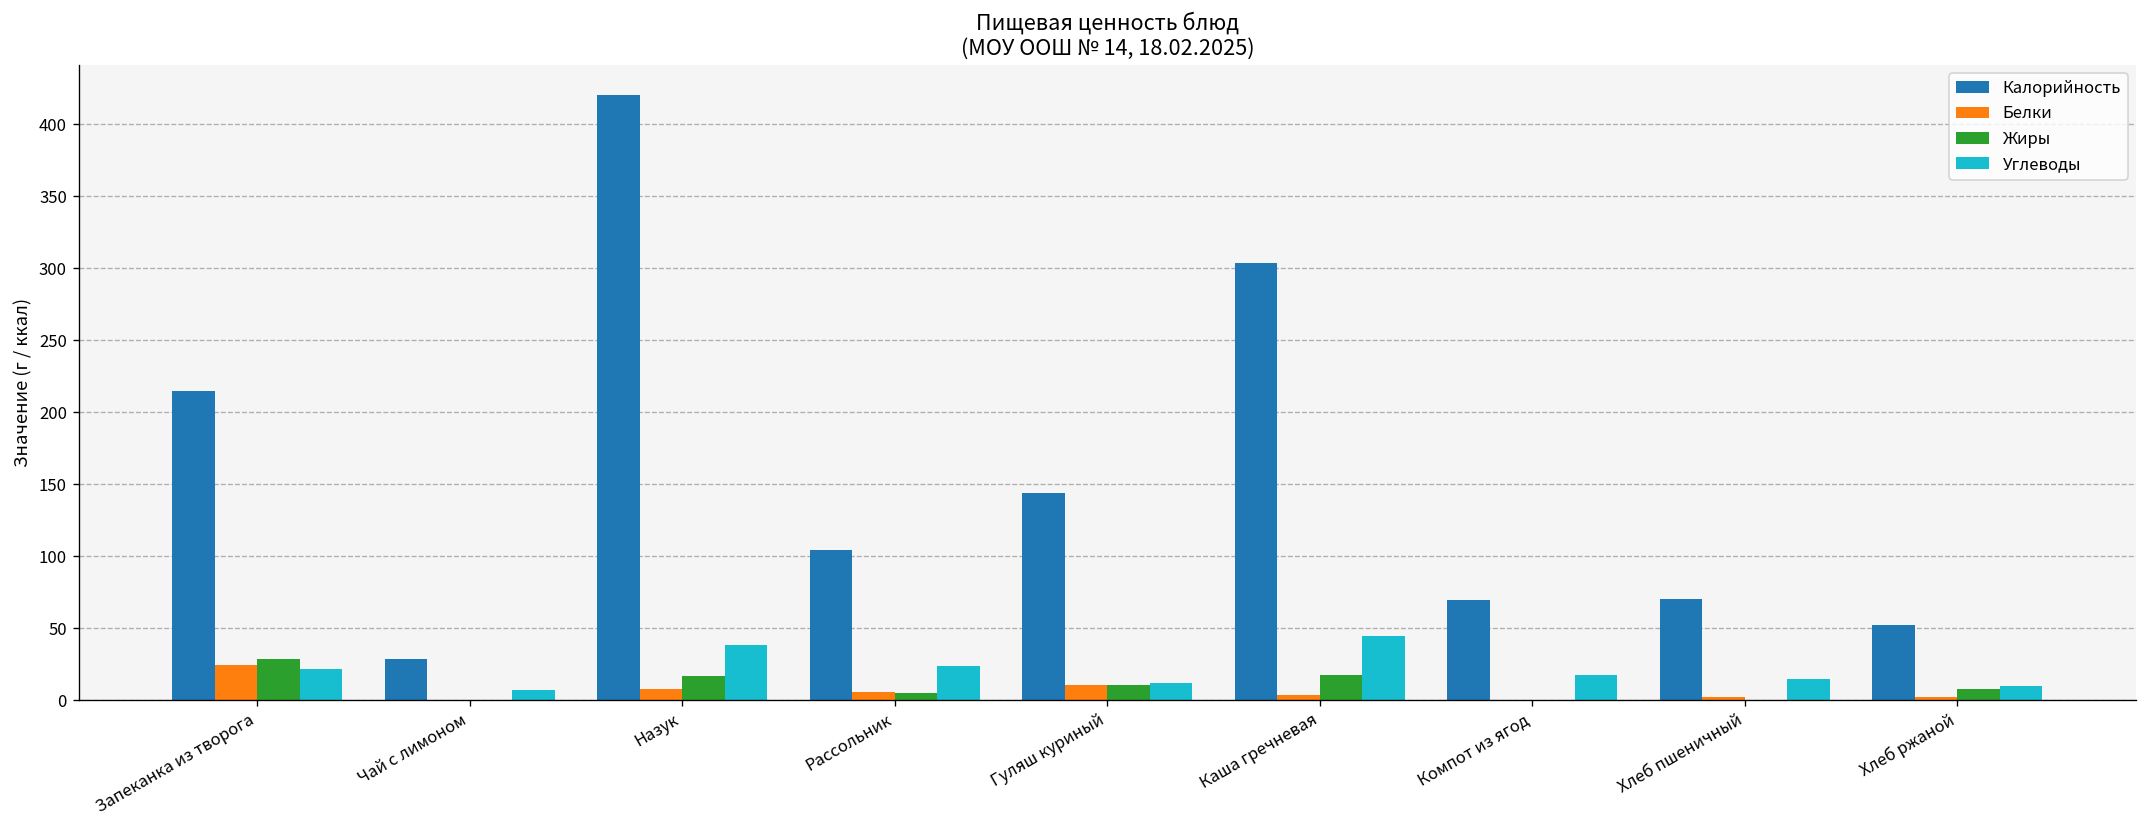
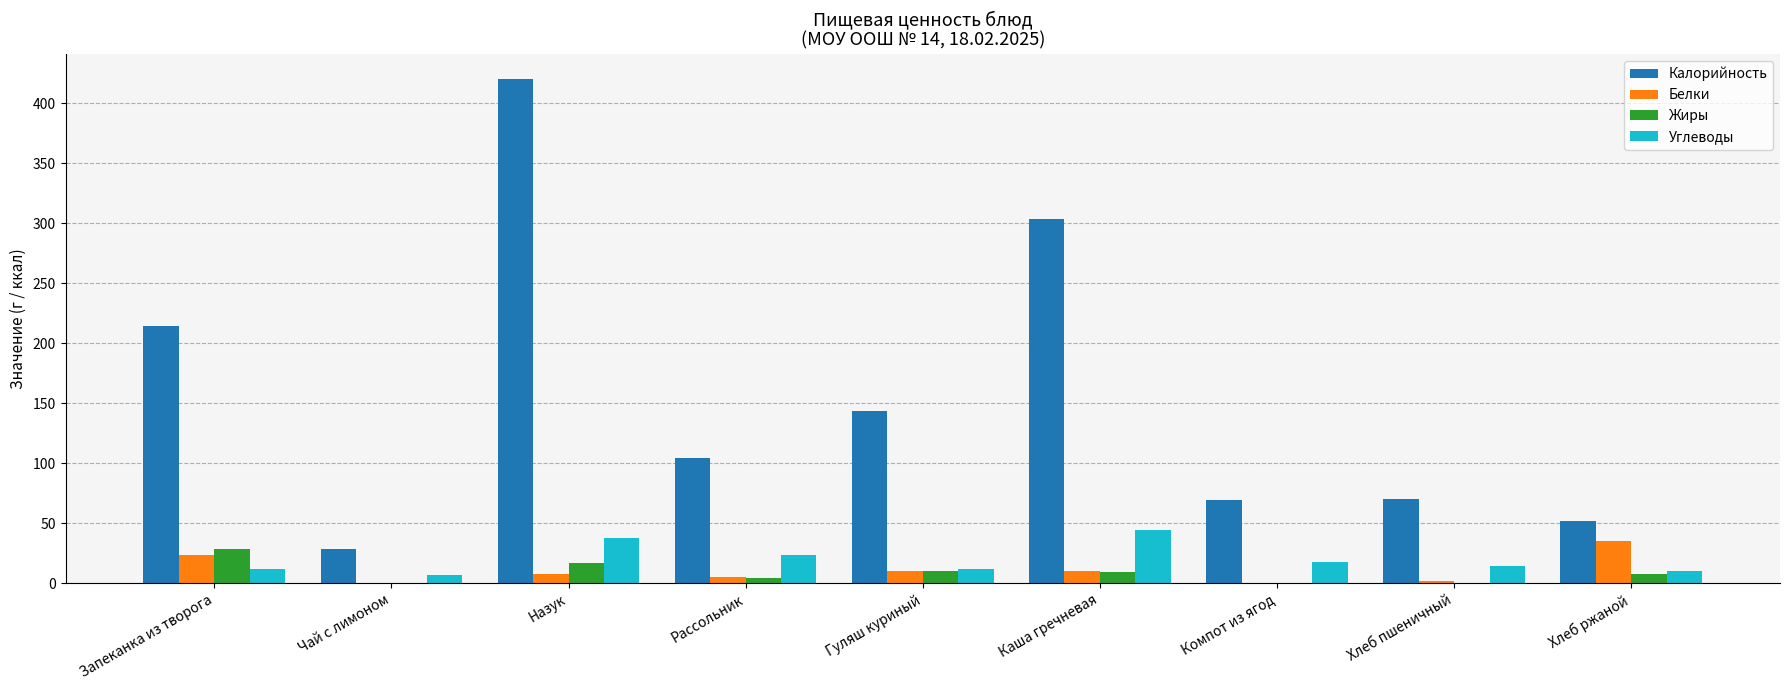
  {
    "Калорийность": {
      "Запеканка из творога": 215,
      "Чай с лимоном": 28,
      "Назук": 420,
      "Рассольник": 105,
      "Гуляш куриный": 144,
      "Каша гречневая": 304,
      "Компот из ягод": 69,
      "Хлеб пшеничный": 71,
      "Хлеб ржаной": 52
    },
    "Белки": {
      "Запеканка из творога": 24,
      "Назук": 8,
      "Рассольник": 5,
      "Гуляш куриный": 10,
-     "Каша гречневая": 3,
+     "Каша гречневая": 10,
      "Хлеб пшеничный": 2,
-     "Хлеб ржаной": 2
+     "Хлеб ржаной": 36
    },
    "Жиры": {
      "Запеканка из творога": 28,
      "Чай с лимоном": 0,
      "Назук": 17,
      "Рассольник": 5,
      "Гуляш куриный": 10,
-     "Каша гречневая": 17,
+     "Каша гречневая": 9,
      "Хлеб ржаной": 8
    },
    "Углеводы": {
-     "Запеканка из творога": 22,
+     "Запеканка из творога": 12,
      "Чай с лимоном": 7,
      "Назук": 38,
      "Рассольник": 24,
      "Гуляш куриный": 12,
      "Каша гречневая": 45,
      "Компот из ягод": 17,
      "Хлеб пшеничный": 15,
      "Хлеб ржаной": 10
    }
  }
